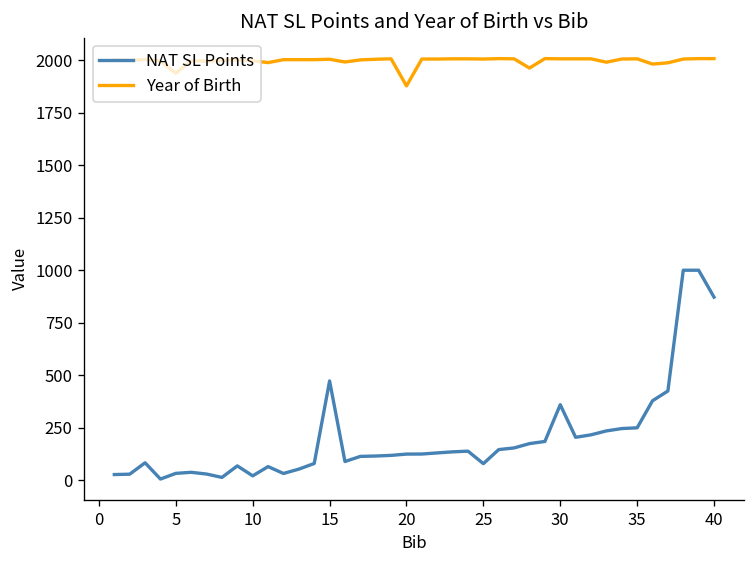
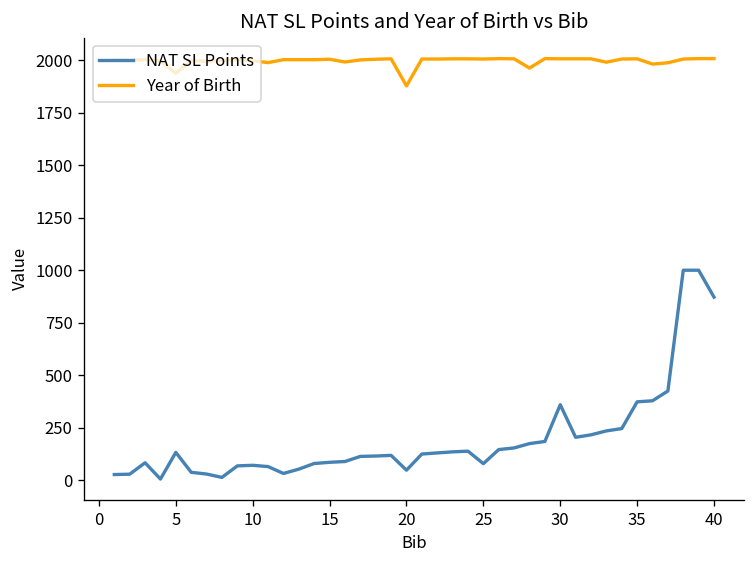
  {
    "NAT SL Points": {
-     "5": 30,
-     "10": 20,
-     "15": 470,
-     "20": 120,
+     "5": 130,
+     "10": 70,
+     "15": 80,
+     "20": 50,
      "25": 80,
      "30": 360,
-     "35": 250,
+     "35": 370,
      "40": 870
    },
    "Year of Birth": {
      "15": 2010,
      "20": 1880,
      "25": 2010,
      "30": 2010,
      "35": 2010,
      "40": 2010
    }
  }
